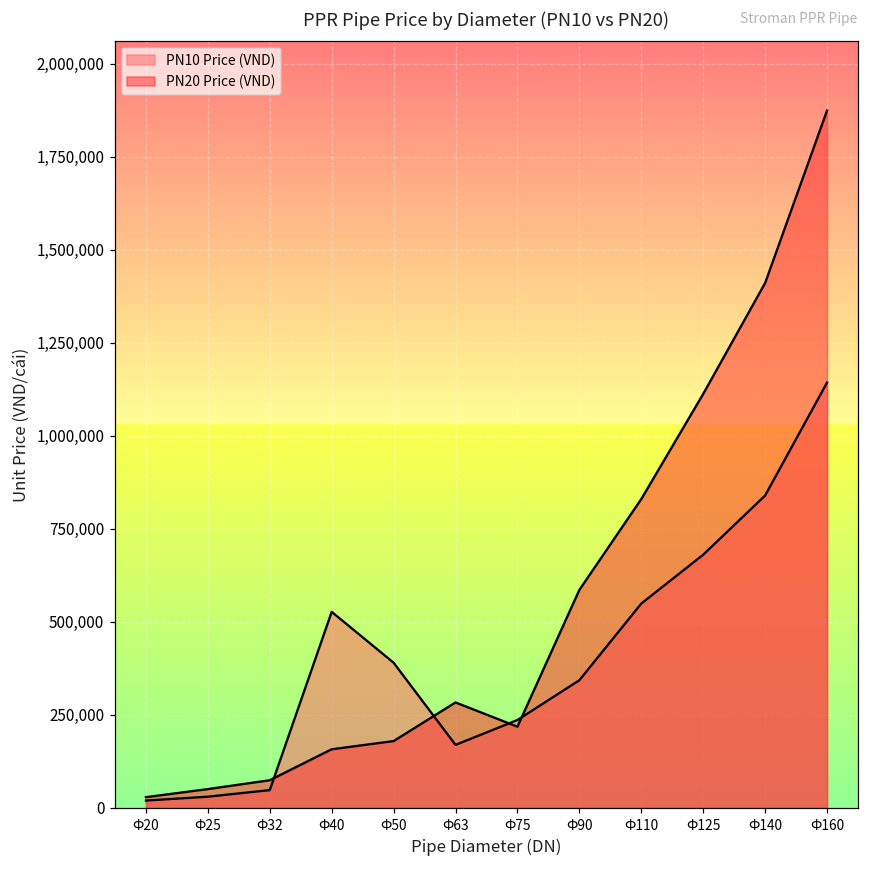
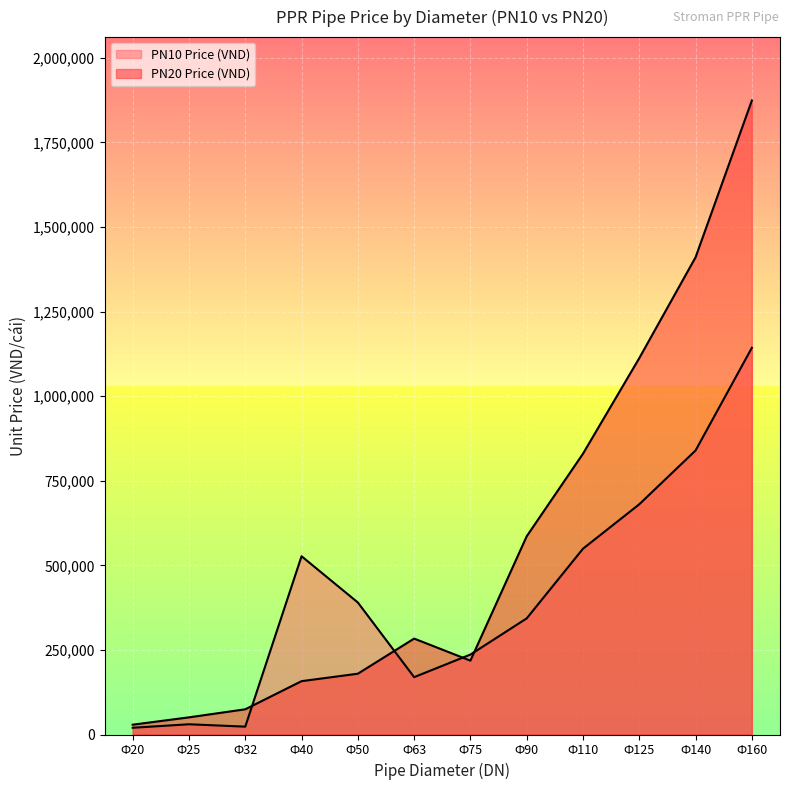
  {
    "PN10 Price (VND)": {
      "Ф20": "20,000",
      "Ф25": "30,000",
-     "Ф32": "50,000",
+     "Ф32": "20,000",
      "Ф40": "530,000",
      "Ф50": "390,000",
      "Ф63": "170,000",
      "Ф75": "240,000",
      "Ф90": "340,000",
      "Ф110": "550,000",
      "Ф125": "680,000",
      "Ф140": "840,000",
      "Ф160": "1,140,000"
    },
    "PN20 Price (VND)": {
      "Ф20": "30,000",
      "Ф25": "50,000",
      "Ф32": "70,000",
      "Ф40": "160,000",
      "Ф50": "180,000",
      "Ф63": "280,000",
      "Ф75": "220,000",
      "Ф90": "590,000",
      "Ф110": "830,000",
      "Ф125": "1,110,000",
      "Ф140": "1,410,000",
      "Ф160": "1,870,000"
    }
  }
